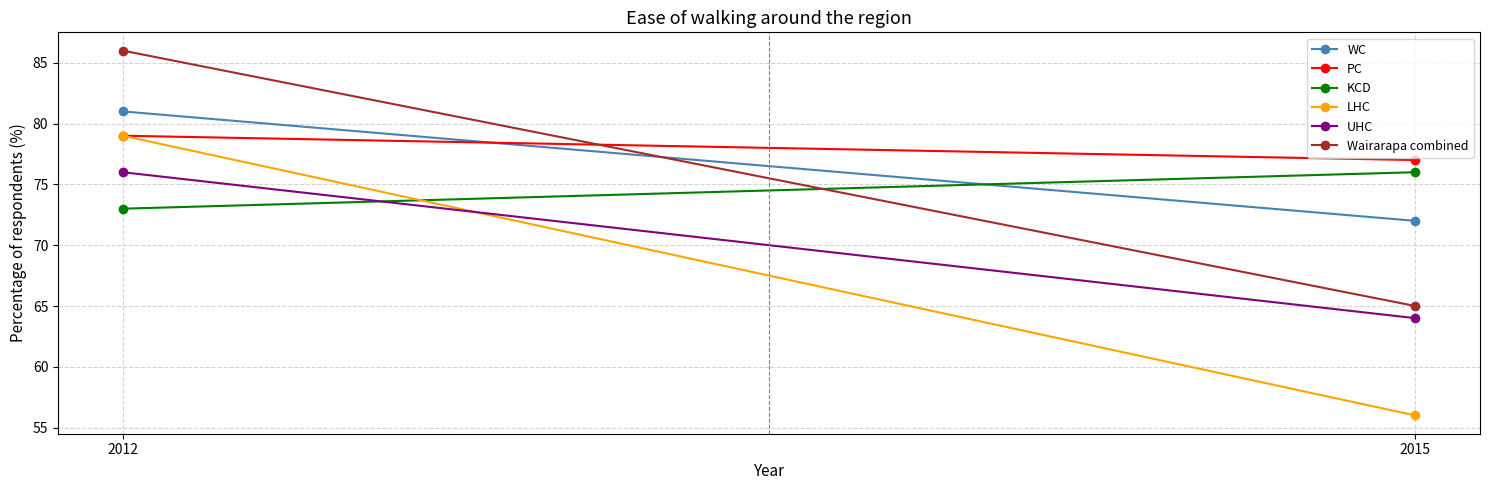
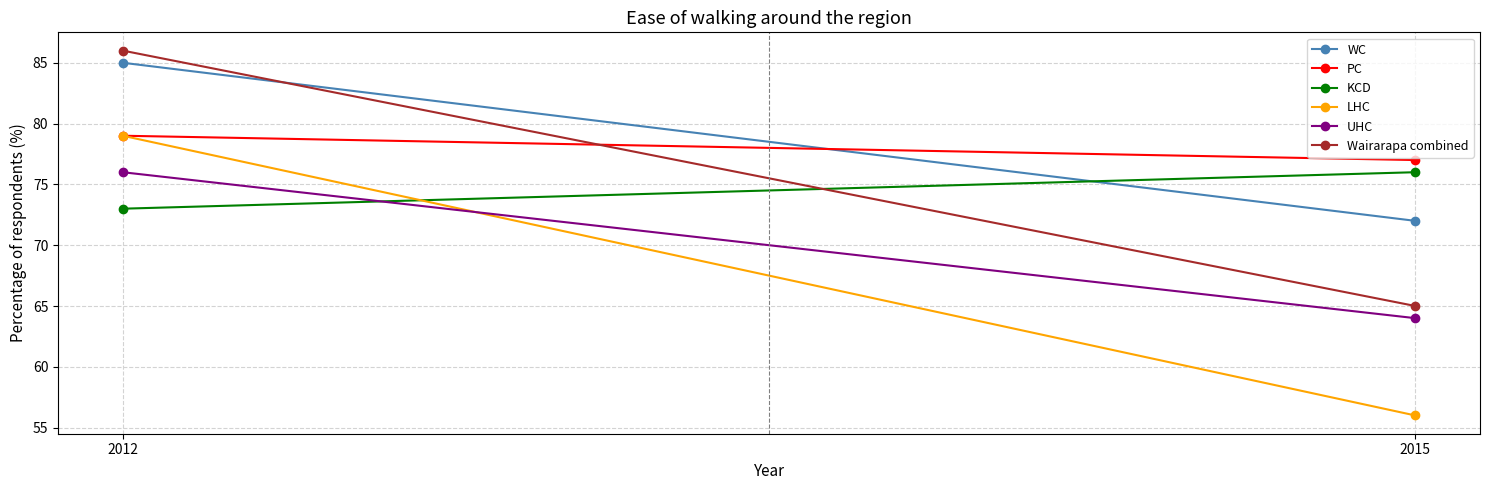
  {
    "WC": {
-     "2012": 81,
+     "2012": 85,
      "2015": 72
    },
    "PC": {
      "2015": 77
    },
    "KCD": {
      "2012": 73,
      "2015": 76
    },
    "LHC": {
      "2015": 56
    },
    "UHC": {
      "2012": 76,
      "2015": 64
    },
    "Wairarapa combined": {
      "2012": 86,
      "2015": 65
    }
  }
